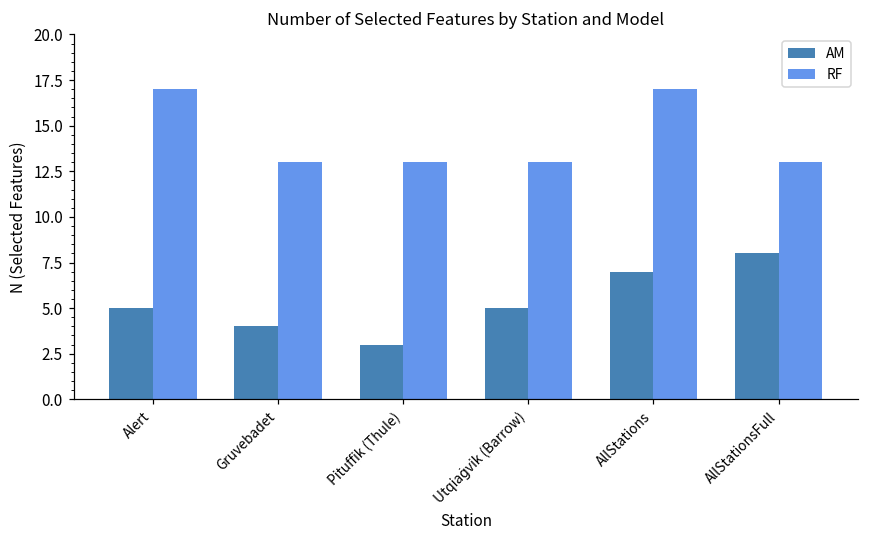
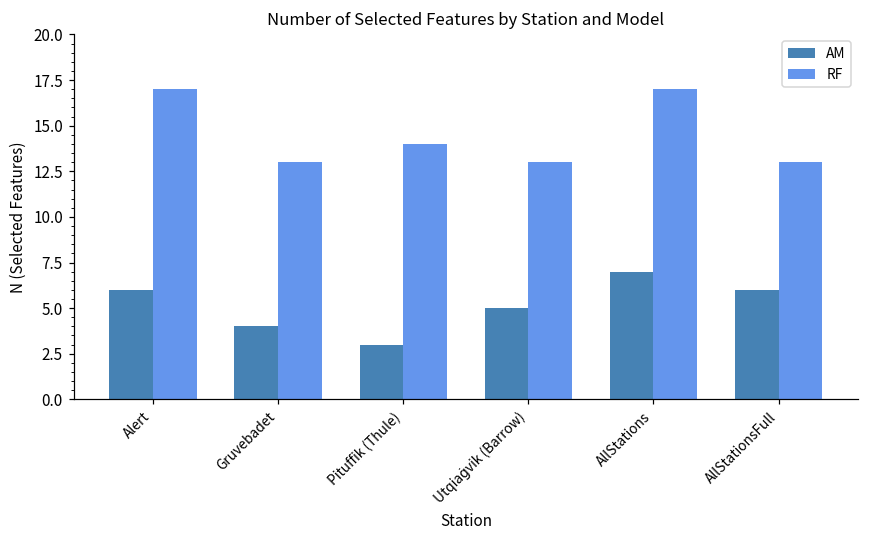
  {
    "AM": {
-     "Alert": 5,
+     "Alert": 6,
      "Gruvebadet": 4,
      "Pituffik (Thule)": 3,
      "Utqiaġvik (Barrow)": 5,
      "AllStations": 7,
-     "AllStationsFull": 8
+     "AllStationsFull": 6
    },
    "RF": {
      "Alert": 17,
      "Gruvebadet": 13,
-     "Pituffik (Thule)": 13,
+     "Pituffik (Thule)": 14,
      "Utqiaġvik (Barrow)": 13,
      "AllStations": 17,
      "AllStationsFull": 13
    }
  }
